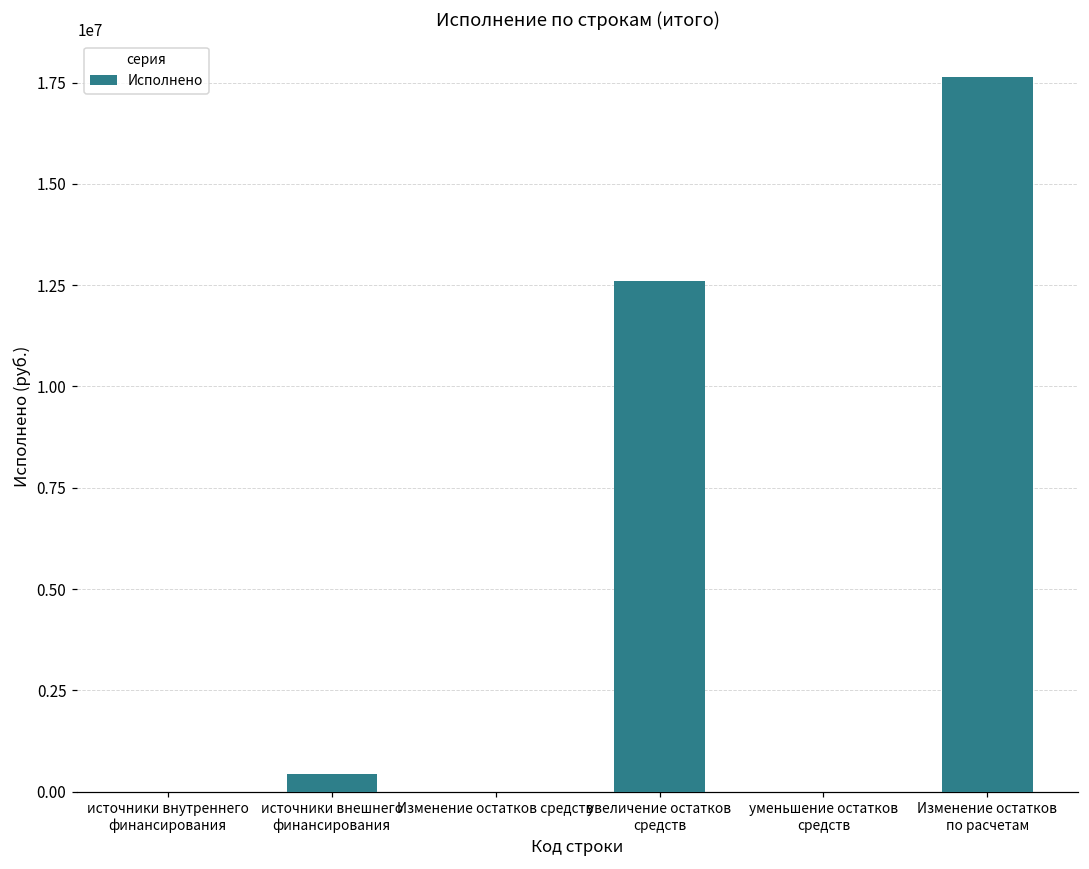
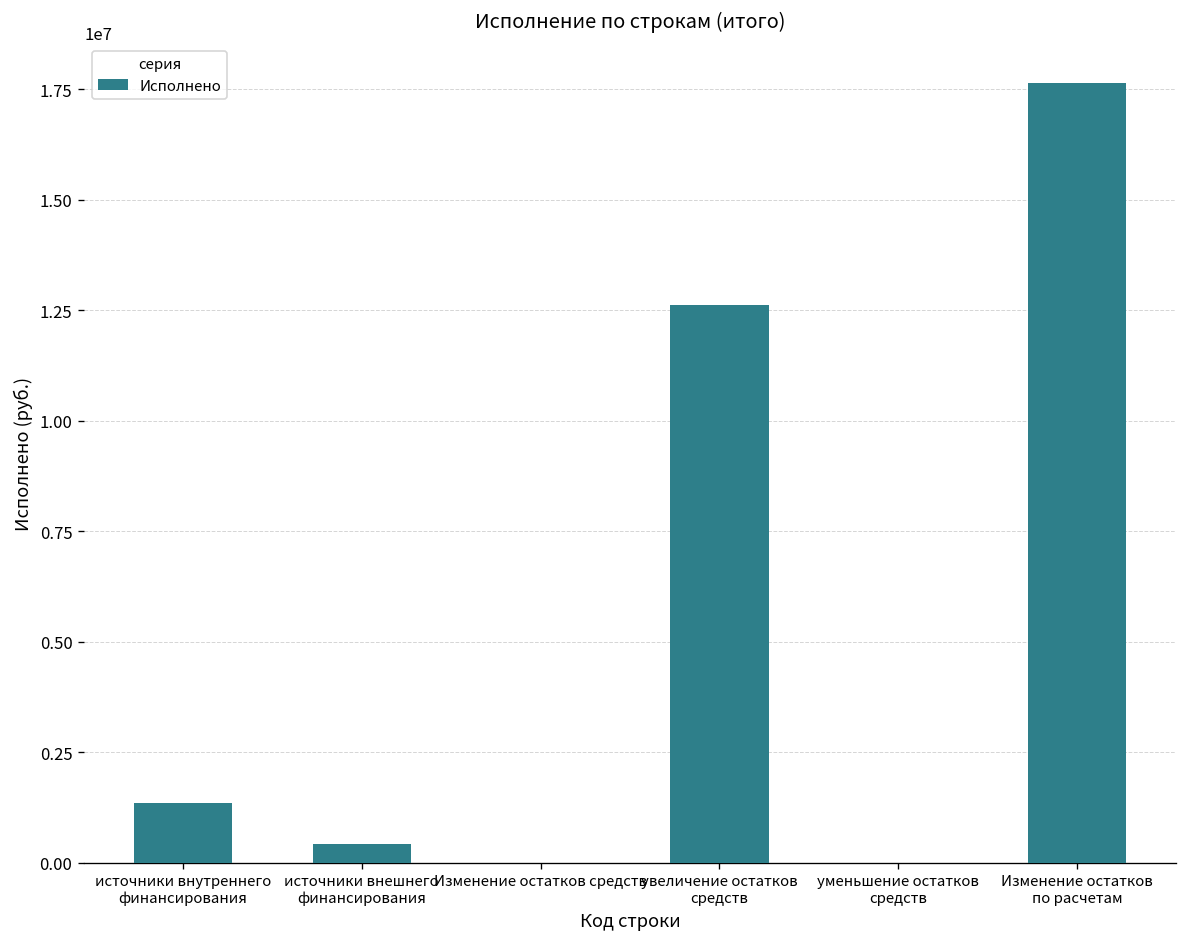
  {
-   "источники внутреннего финансирования": 0,
+   "источники внутреннего финансирования": 1300000,
    "источники внешнего финансирования": 400000,
    "Изменение остатков средств": 0,
    "увеличение остатков средств": 12600000,
    "уменьшение остатков средств": 0,
    "Изменение остатков по расчетам": 17600000
  }
